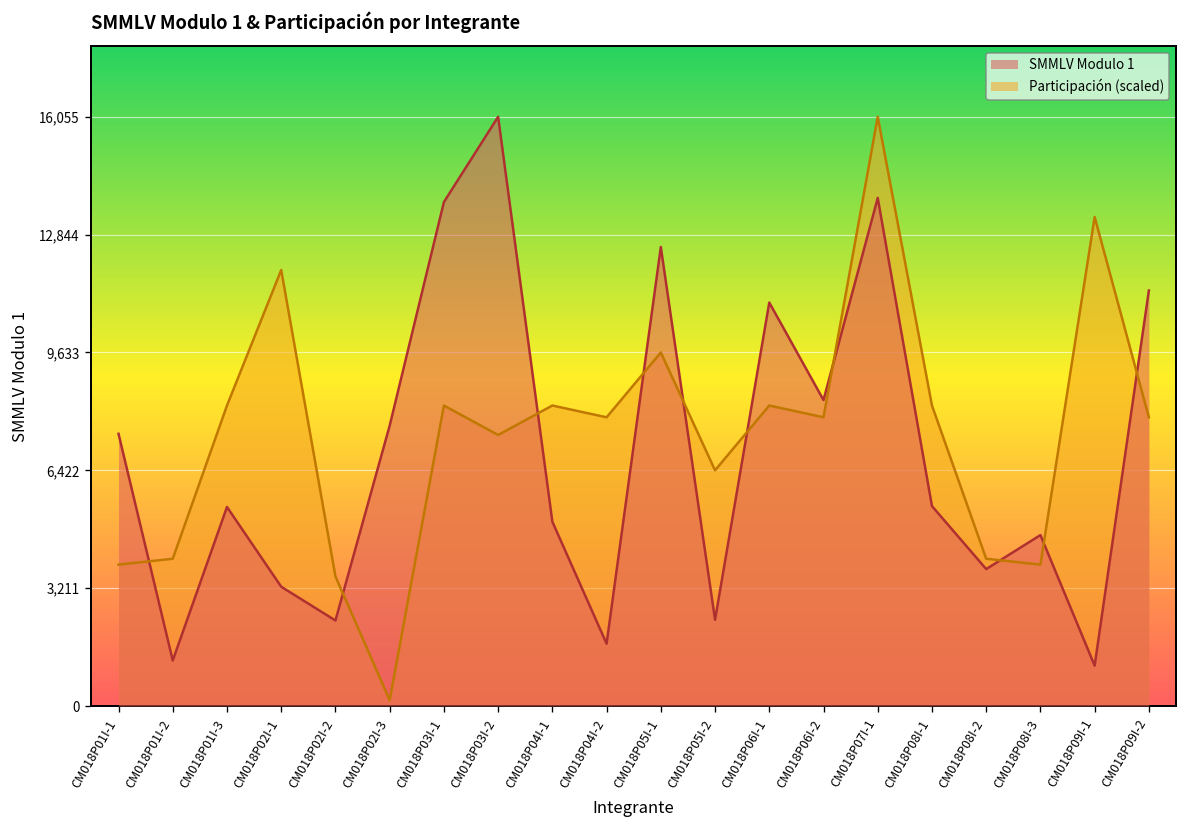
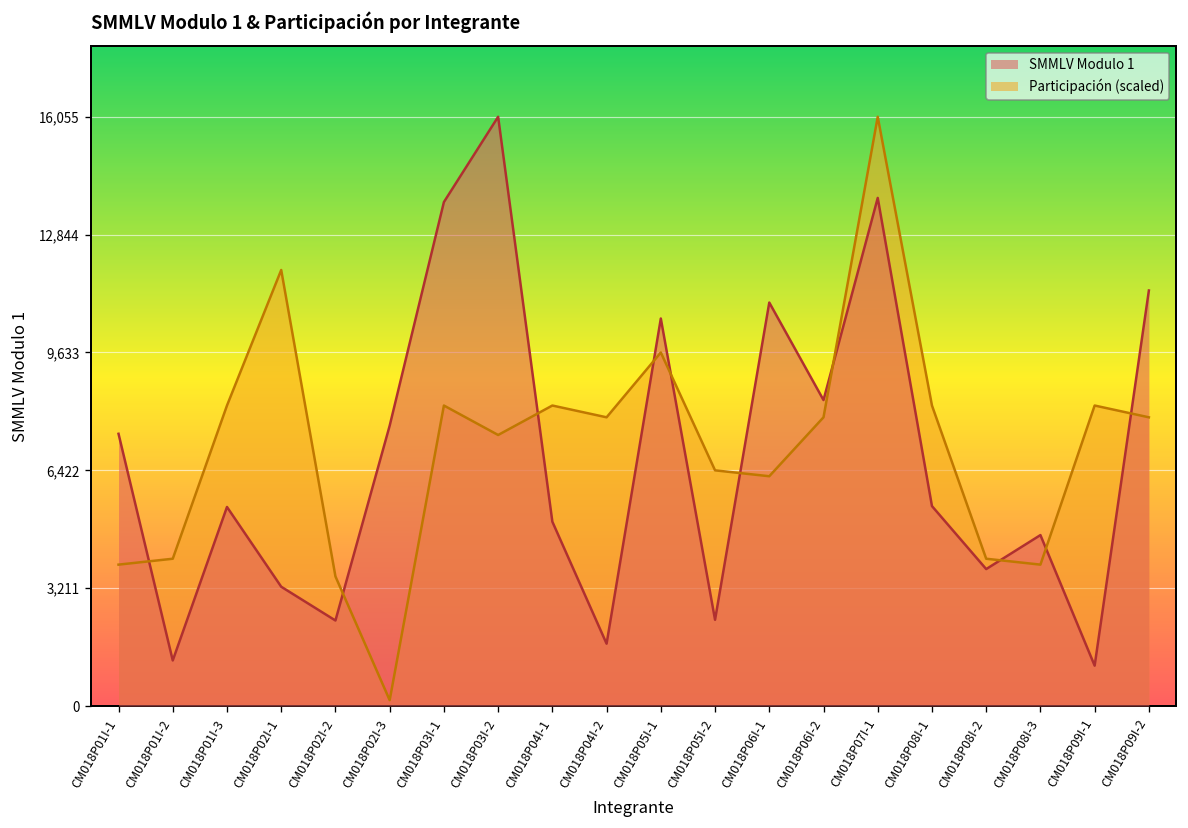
  {
    "SMMLV Modulo 1": {
      "CM018P01I-1": "7,400",
      "CM018P01I-2": "1,200",
      "CM018P01I-3": "5,400",
      "CM018P02I-1": "3,300",
      "CM018P02I-2": "2,300",
      "CM018P02I-3": "7,600",
      "CM018P03I-1": "13,700",
      "CM018P03I-2": "16,100",
      "CM018P04I-1": "5,000",
      "CM018P04I-2": "1,700",
-     "CM018P05I-1": "12,500",
+     "CM018P05I-1": "10,600",
      "CM018P05I-2": "2,400",
      "CM018P06I-1": "11,000",
      "CM018P06I-2": "8,300",
      "CM018P07I-1": "13,800",
      "CM018P08I-1": "5,400",
      "CM018P08I-2": "3,700",
      "CM018P08I-3": "4,700",
      "CM018P09I-1": "1,100",
      "CM018P09I-2": "11,300"
    },
    "Participación (scaled)": {
      "CM018P01I-1": "3,900",
      "CM018P01I-2": "4,000",
      "CM018P01I-3": "8,200",
      "CM018P02I-1": "11,900",
      "CM018P02I-2": "3,500",
      "CM018P02I-3": "200",
      "CM018P03I-1": "8,200",
      "CM018P03I-2": "7,400",
      "CM018P04I-1": "8,200",
      "CM018P04I-2": "7,900",
      "CM018P05I-1": "9,600",
      "CM018P05I-2": "6,400",
-     "CM018P06I-1": "8,200",
+     "CM018P06I-1": "6,300",
      "CM018P06I-2": "7,900",
      "CM018P07I-1": "16,100",
      "CM018P08I-1": "8,200",
      "CM018P08I-2": "4,000",
      "CM018P08I-3": "3,900",
-     "CM018P09I-1": "13,300",
+     "CM018P09I-1": "8,200",
      "CM018P09I-2": "7,900"
    }
  }
